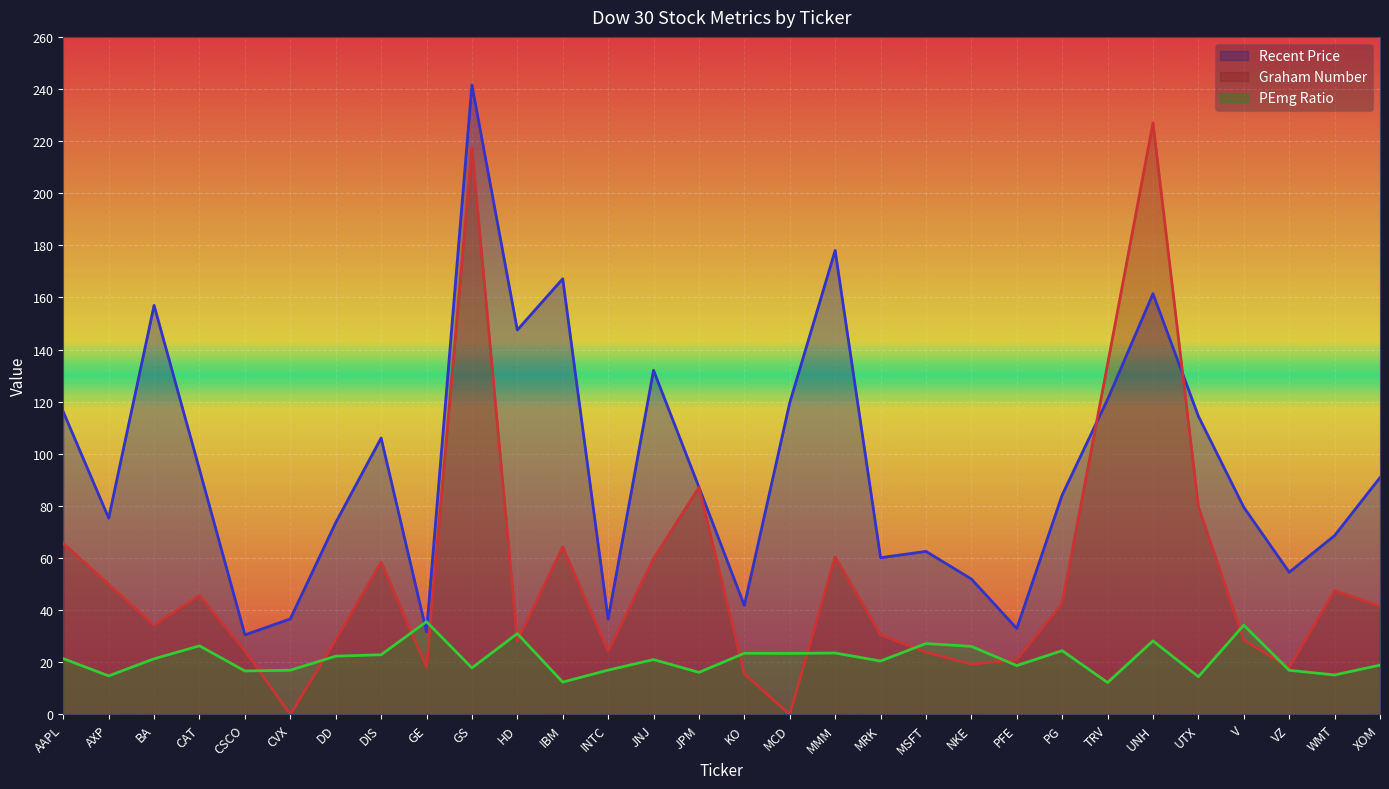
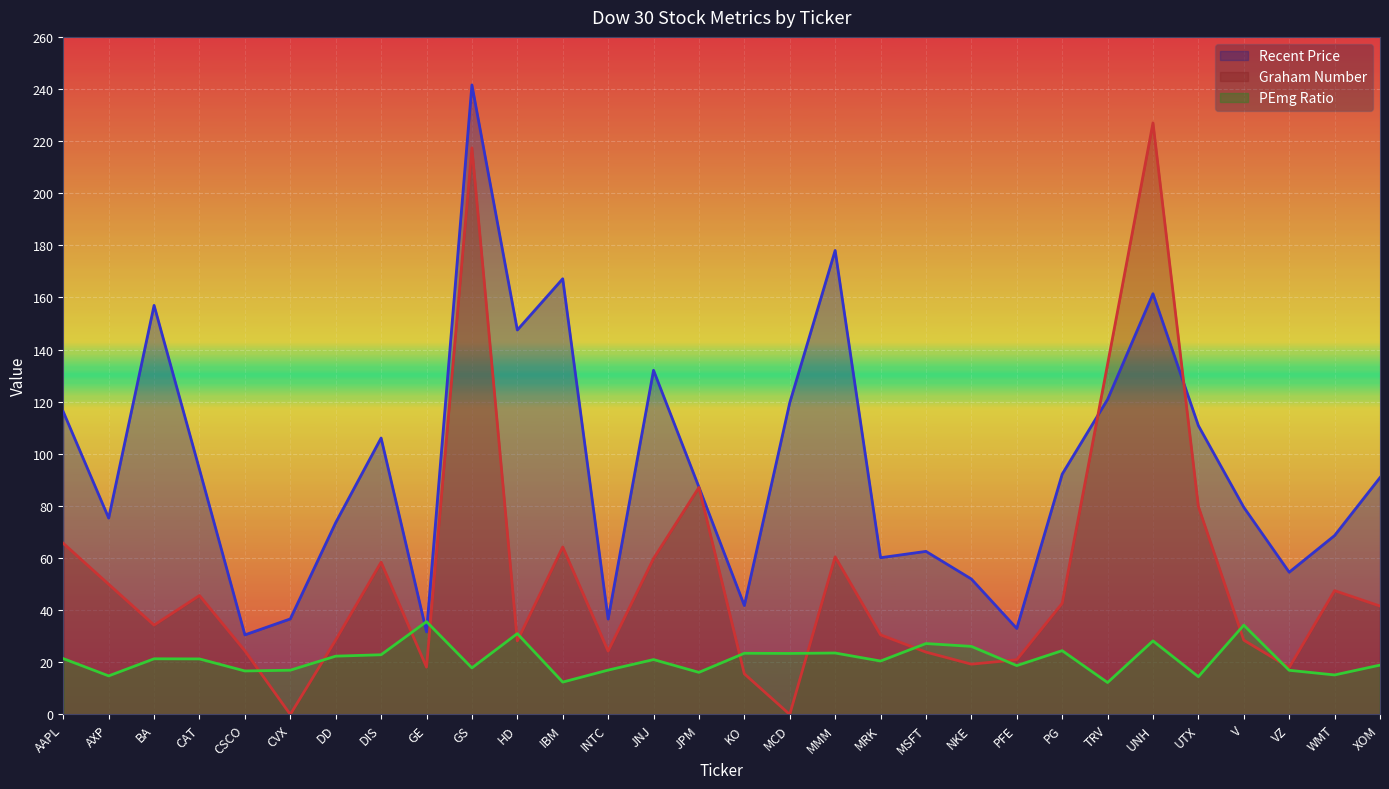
  {
    "Recent Price": {
      "AAPL": 116,
      "AXP": 75,
      "BA": 157,
      "CAT": 94,
      "CSCO": 31,
      "CVX": 37,
      "DD": 74,
      "DIS": 106,
      "GE": 32,
      "GS": 242,
      "HD": 148,
      "IBM": 167,
      "INTC": 37,
      "JNJ": 132,
      "KO": 42,
      "MCD": 120,
      "MMM": 178,
      "MRK": 60,
      "MSFT": 63,
      "NKE": 52,
      "PFE": 33,
-     "PG": 84,
+     "PG": 92,
      "TRV": 121,
      "UNH": 161,
-     "UTX": 114,
+     "UTX": 111,
      "V": 80,
      "VZ": 55,
      "WMT": 69,
      "XOM": 91
    },
    "Graham Number": {
      "AAPL": 66,
      "AXP": 50,
      "BA": 34,
      "CAT": 46,
      "CSCO": 24,
      "CVX": 0,
      "DD": 29,
      "DIS": 58,
      "GE": 18,
      "GS": 217,
      "HD": 28,
      "IBM": 64,
      "INTC": 24,
      "JNJ": 60,
      "KO": 16,
      "MCD": 0,
      "MMM": 60,
      "MRK": 31,
      "MSFT": 24,
      "NKE": 19,
      "PFE": 21,
      "PG": 43,
      "TRV": 134,
      "UNH": 227,
      "UTX": 80,
      "V": 29,
      "VZ": 18,
      "WMT": 48,
      "XOM": 42
    },
    "PEmg Ratio": {
      "AAPL": 21,
      "AXP": 15,
      "BA": 21,
-     "CAT": 26,
+     "CAT": 21,
      "CSCO": 17,
      "CVX": 17,
      "DD": 22,
      "DIS": 23,
      "GE": 36,
      "GS": 18,
      "HD": 31,
      "IBM": 12,
      "INTC": 17,
      "JNJ": 21,
      "JPM": 16,
      "KO": 23,
      "MCD": 23,
      "MMM": 24,
      "MRK": 21,
      "MSFT": 27,
      "NKE": 26,
      "PFE": 19,
      "PG": 24,
      "TRV": 12,
      "UNH": 28,
      "UTX": 14,
      "V": 34,
      "VZ": 17,
      "WMT": 15,
      "XOM": 19
    }
  }
